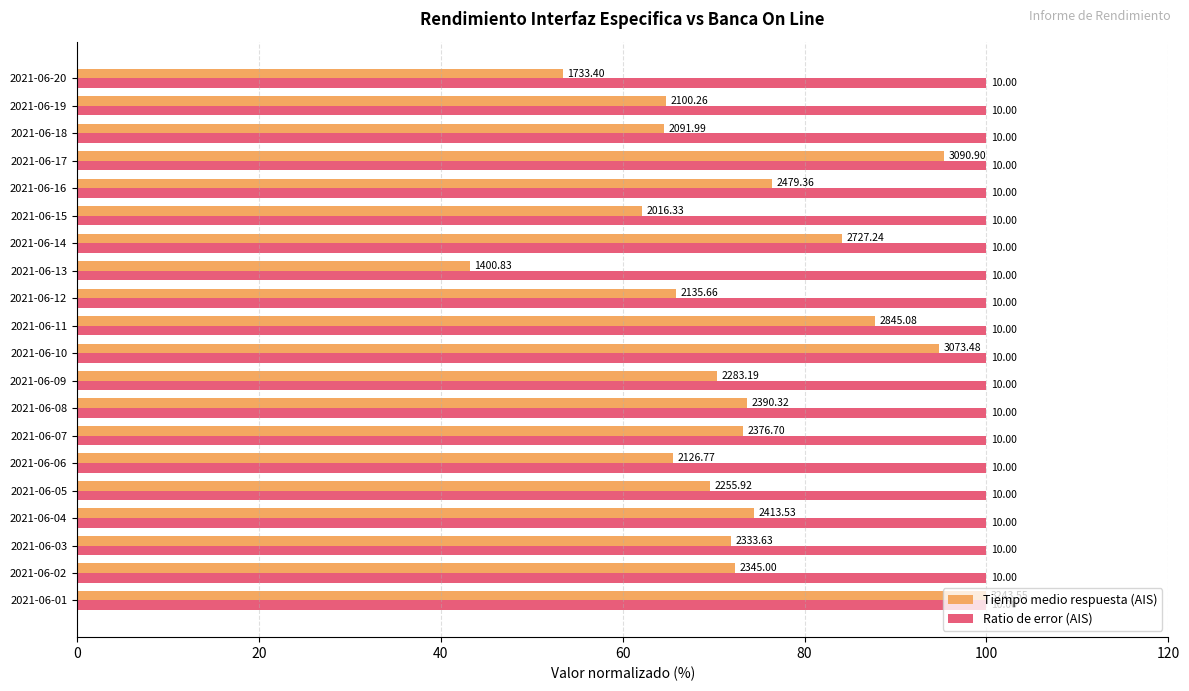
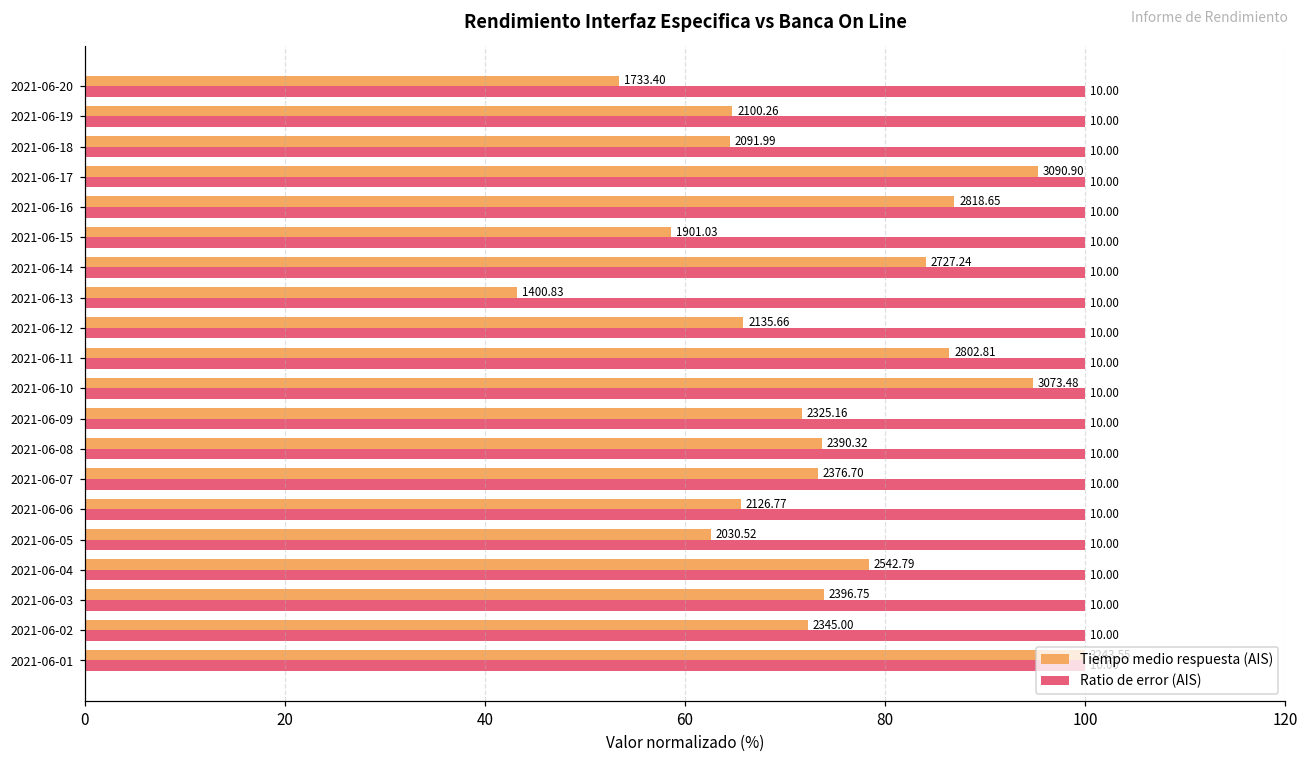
  {
    "Tiempo medio respuesta (AIS)": {
-     "2021-06-16": 2479.36,
-     "2021-06-15": 2016.33,
-     "2021-06-11": 2845.08,
-     "2021-06-09": 2283.19,
-     "2021-06-05": 2255.92,
-     "2021-06-04": 2413.53,
-     "2021-06-03": 2333.63
+     "2021-06-16": 2818.65,
+     "2021-06-15": 1901.03,
+     "2021-06-11": 2802.81,
+     "2021-06-09": 2325.16,
+     "2021-06-05": 2030.52,
+     "2021-06-04": 2542.79,
+     "2021-06-03": 2396.75
    }
  }
